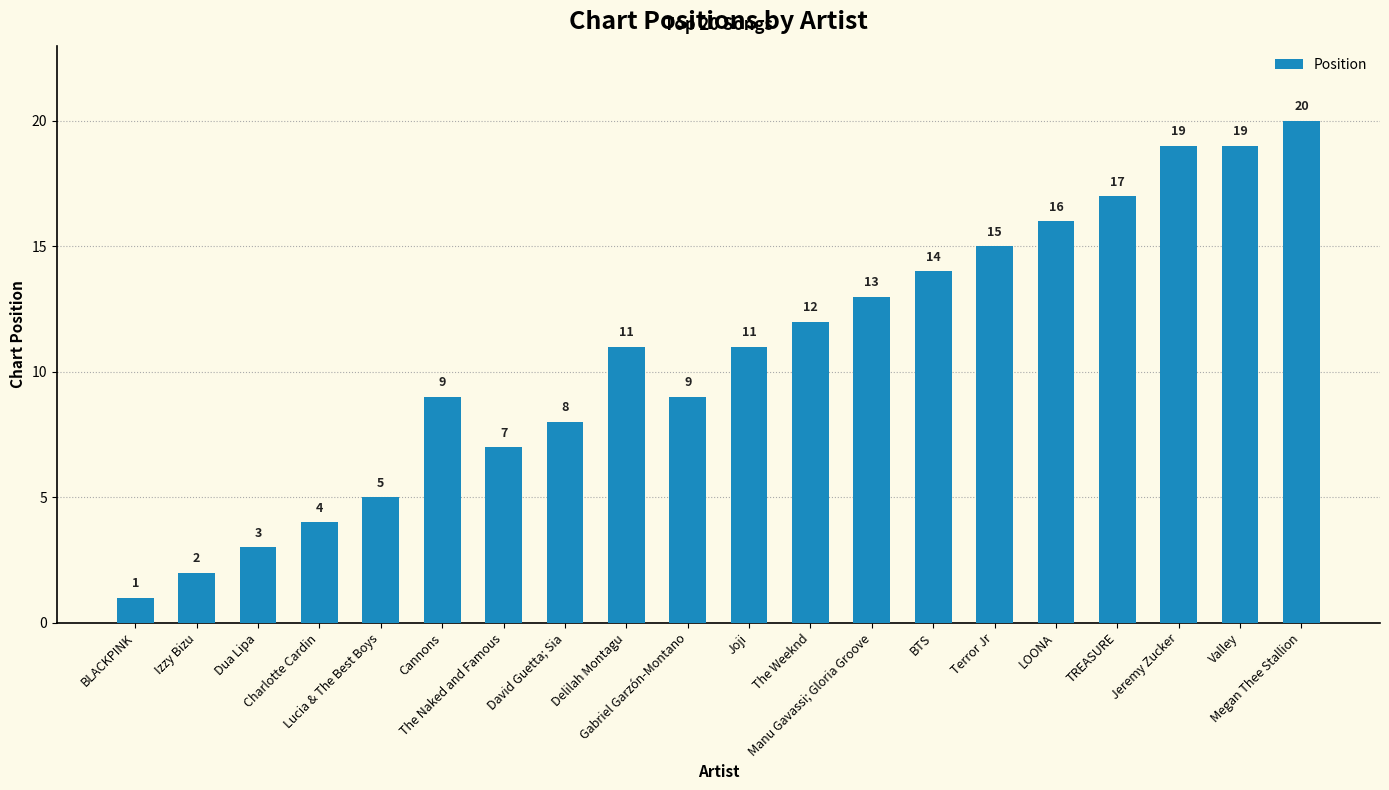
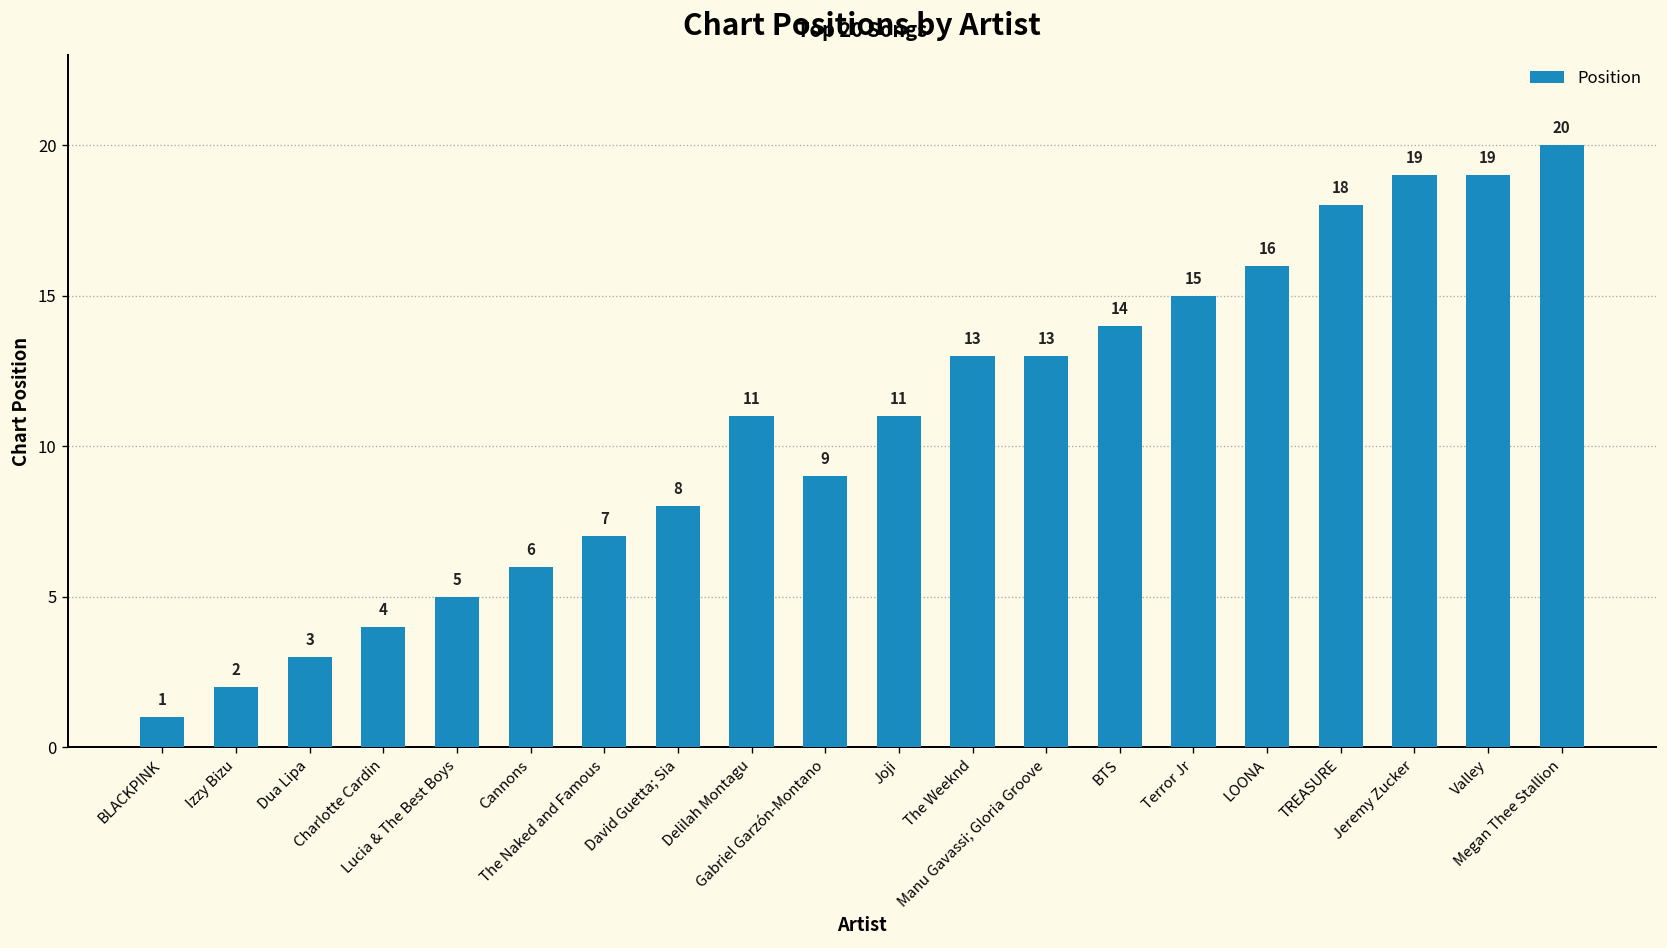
  {
    "BLACKPINK": 1,
    "Izzy Bizu": 2,
    "Dua Lipa": 3,
    "Charlotte Cardin": 4,
    "Lucia & The Best Boys": 5,
-   "Cannons": 9,
+   "Cannons": 6,
    "The Naked and Famous": 7,
    "David Guetta; Sia": 8,
    "Delilah Montagu": 11,
    "Gabriel Garzón-Montano": 9,
    "Joji": 11,
-   "The Weeknd": 12,
+   "The Weeknd": 13,
    "Manu Gavassi; Gloria Groove": 13,
    "BTS": 14,
    "Terror Jr": 15,
    "LOONA": 16,
-   "TREASURE": 17,
+   "TREASURE": 18,
    "Jeremy Zucker": 19,
    "Valley": 19,
    "Megan Thee Stallion": 20
  }
